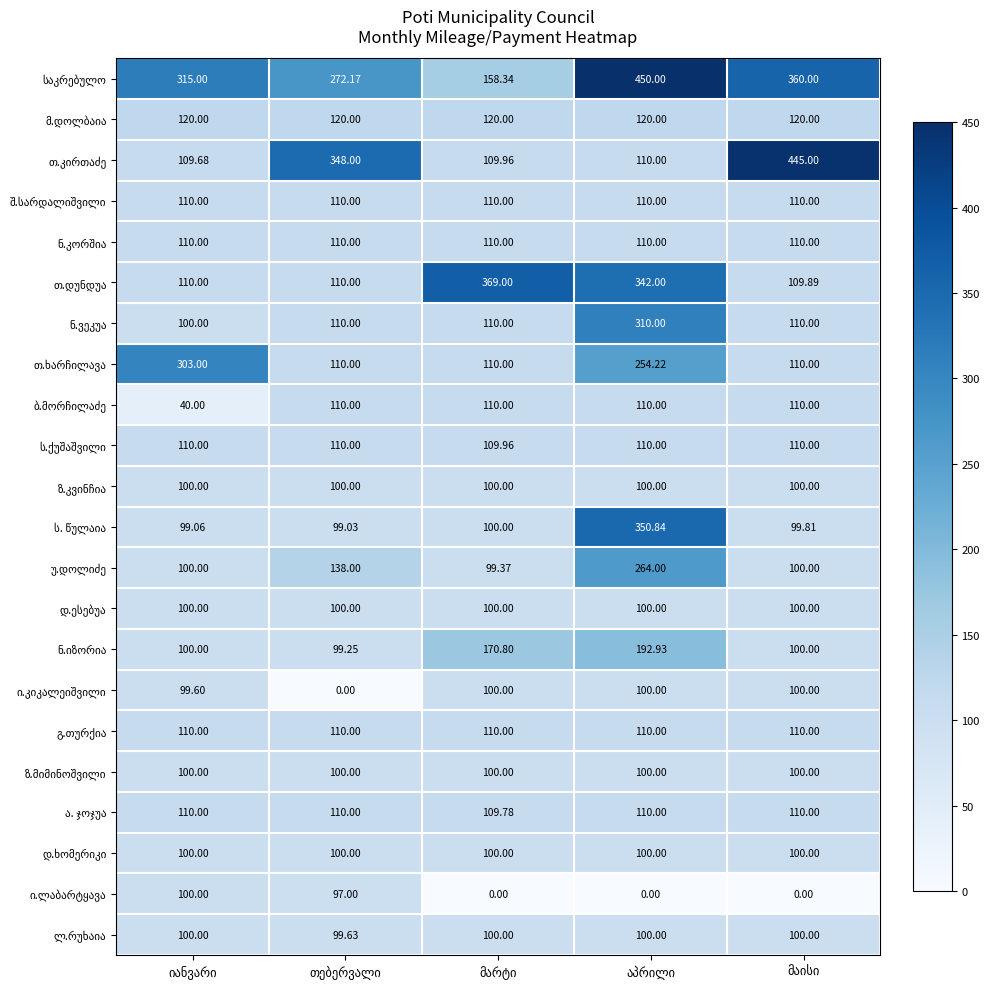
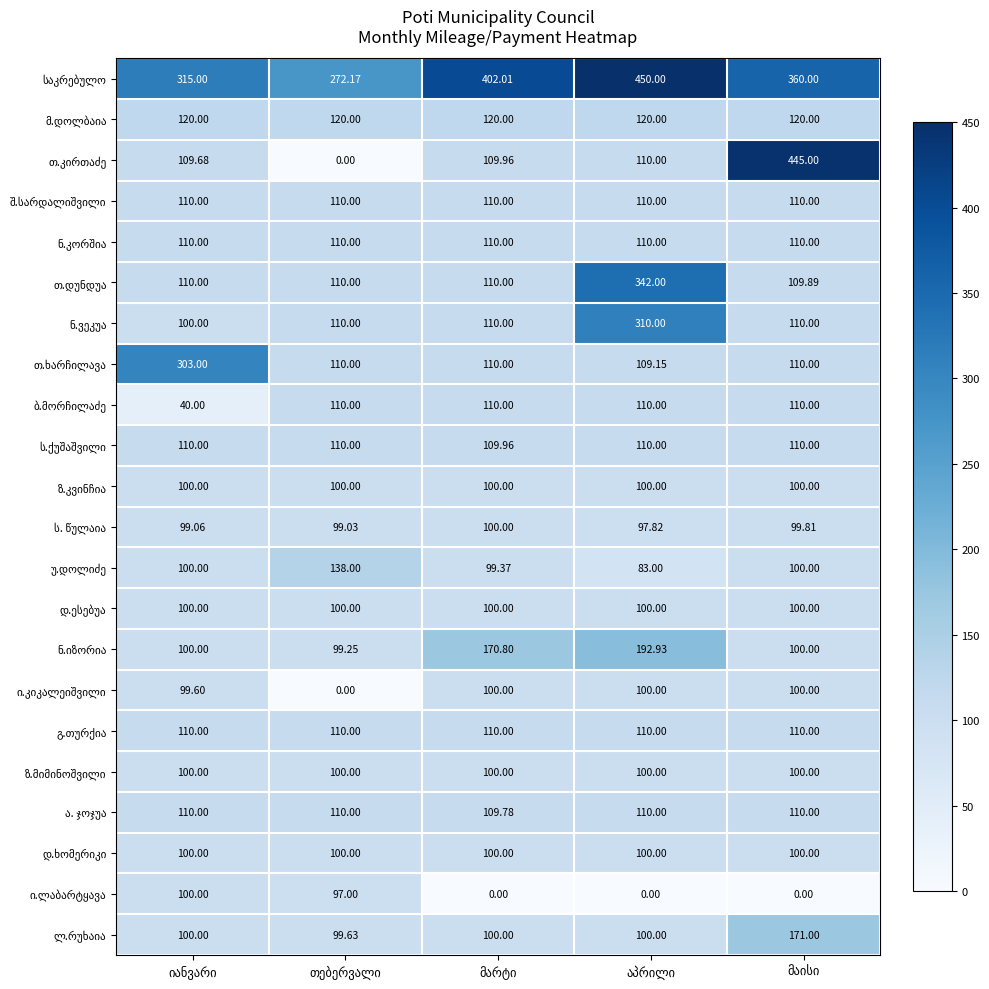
  {
    "საკრებულო": {
      "იანვარი": 315.00,
      "თებერვალი": 272.17,
-     "მარტი": 158.34,
+     "მარტი": 402.01,
      "აპრილი": 450.00,
      "მაისი": 360.00
    },
    "მ.დოლბაია": {
      "იანვარი": 120.00,
      "თებერვალი": 120.00,
      "მარტი": 120.00,
      "აპრილი": 120.00,
      "მაისი": 120.00
    },
    "თ.კირთაძე": {
      "იანვარი": 109.68,
-     "თებერვალი": 348.00,
+     "თებერვალი": 0.00,
      "მარტი": 109.96,
      "აპრილი": 110.00,
      "მაისი": 445.00
    },
    "შ.სარდალიშვილი": {
      "იანვარი": 110.00,
      "თებერვალი": 110.00,
      "მარტი": 110.00,
      "აპრილი": 110.00,
      "მაისი": 110.00
    },
    "ნ.კორშია": {
      "იანვარი": 110.00,
      "თებერვალი": 110.00,
      "მარტი": 110.00,
      "აპრილი": 110.00,
      "მაისი": 110.00
    },
    "თ.დუნდუა": {
      "იანვარი": 110.00,
      "თებერვალი": 110.00,
-     "მარტი": 369.00,
+     "მარტი": 110.00,
      "აპრილი": 342.00,
      "მაისი": 109.89
    },
    "ნ.ვეკუა": {
      "იანვარი": 100.00,
      "თებერვალი": 110.00,
      "მარტი": 110.00,
      "აპრილი": 310.00,
      "მაისი": 110.00
    },
    "თ.ხარჩილავა": {
      "იანვარი": 303.00,
      "თებერვალი": 110.00,
      "მარტი": 110.00,
-     "აპრილი": 254.22,
+     "აპრილი": 109.15,
      "მაისი": 110.00
    },
    "ბ.მორჩილაძე": {
      "იანვარი": 40.00,
      "თებერვალი": 110.00,
      "მარტი": 110.00,
      "აპრილი": 110.00,
      "მაისი": 110.00
    },
    "ს.ქუშაშვილი": {
      "იანვარი": 110.00,
      "თებერვალი": 110.00,
      "მარტი": 109.96,
      "აპრილი": 110.00,
      "მაისი": 110.00
    },
    "ზ.კვინჩია": {
      "იანვარი": 100.00,
      "თებერვალი": 100.00,
      "მარტი": 100.00,
      "აპრილი": 100.00,
      "მაისი": 100.00
    },
    "ს. წულაია": {
      "იანვარი": 99.06,
      "თებერვალი": 99.03,
      "მარტი": 100.00,
-     "აპრილი": 350.84,
+     "აპრილი": 97.82,
      "მაისი": 99.81
    },
    "უ.დოლიძე": {
      "იანვარი": 100.00,
      "თებერვალი": 138.00,
      "მარტი": 99.37,
-     "აპრილი": 264.00,
+     "აპრილი": 83.00,
      "მაისი": 100.00
    },
    "დ.ესებუა": {
      "იანვარი": 100.00,
      "თებერვალი": 100.00,
      "მარტი": 100.00,
      "აპრილი": 100.00,
      "მაისი": 100.00
    },
    "ნ.იზორია": {
      "იანვარი": 100.00,
      "თებერვალი": 99.25,
      "მარტი": 170.80,
      "აპრილი": 192.93,
      "მაისი": 100.00
    },
    "ი.კიკალეიშვილი": {
      "იანვარი": 99.60,
      "თებერვალი": 0.00,
      "მარტი": 100.00,
      "აპრილი": 100.00,
      "მაისი": 100.00
    },
    "გ.თურქია": {
      "იანვარი": 110.00,
      "თებერვალი": 110.00,
      "მარტი": 110.00,
      "აპრილი": 110.00,
      "მაისი": 110.00
    },
    "ზ.მიმინოშვილი": {
      "იანვარი": 100.00,
      "თებერვალი": 100.00,
      "მარტი": 100.00,
      "აპრილი": 100.00,
      "მაისი": 100.00
    },
    "ა. ჯოჯუა": {
      "იანვარი": 110.00,
      "თებერვალი": 110.00,
      "მარტი": 109.78,
      "აპრილი": 110.00,
      "მაისი": 110.00
    },
    "დ.ხომერიკი": {
      "იანვარი": 100.00,
      "თებერვალი": 100.00,
      "მარტი": 100.00,
      "აპრილი": 100.00,
      "მაისი": 100.00
    },
    "ი.ლაბარტყავა": {
      "იანვარი": 100.00,
      "თებერვალი": 97.00,
      "მარტი": 0.00,
      "აპრილი": 0.00,
      "მაისი": 0.00
    },
    "ლ.რუხაია": {
      "იანვარი": 100.00,
      "თებერვალი": 99.63,
      "მარტი": 100.00,
      "აპრილი": 100.00,
-     "მაისი": 100.00
+     "მაისი": 171.00
    }
  }
